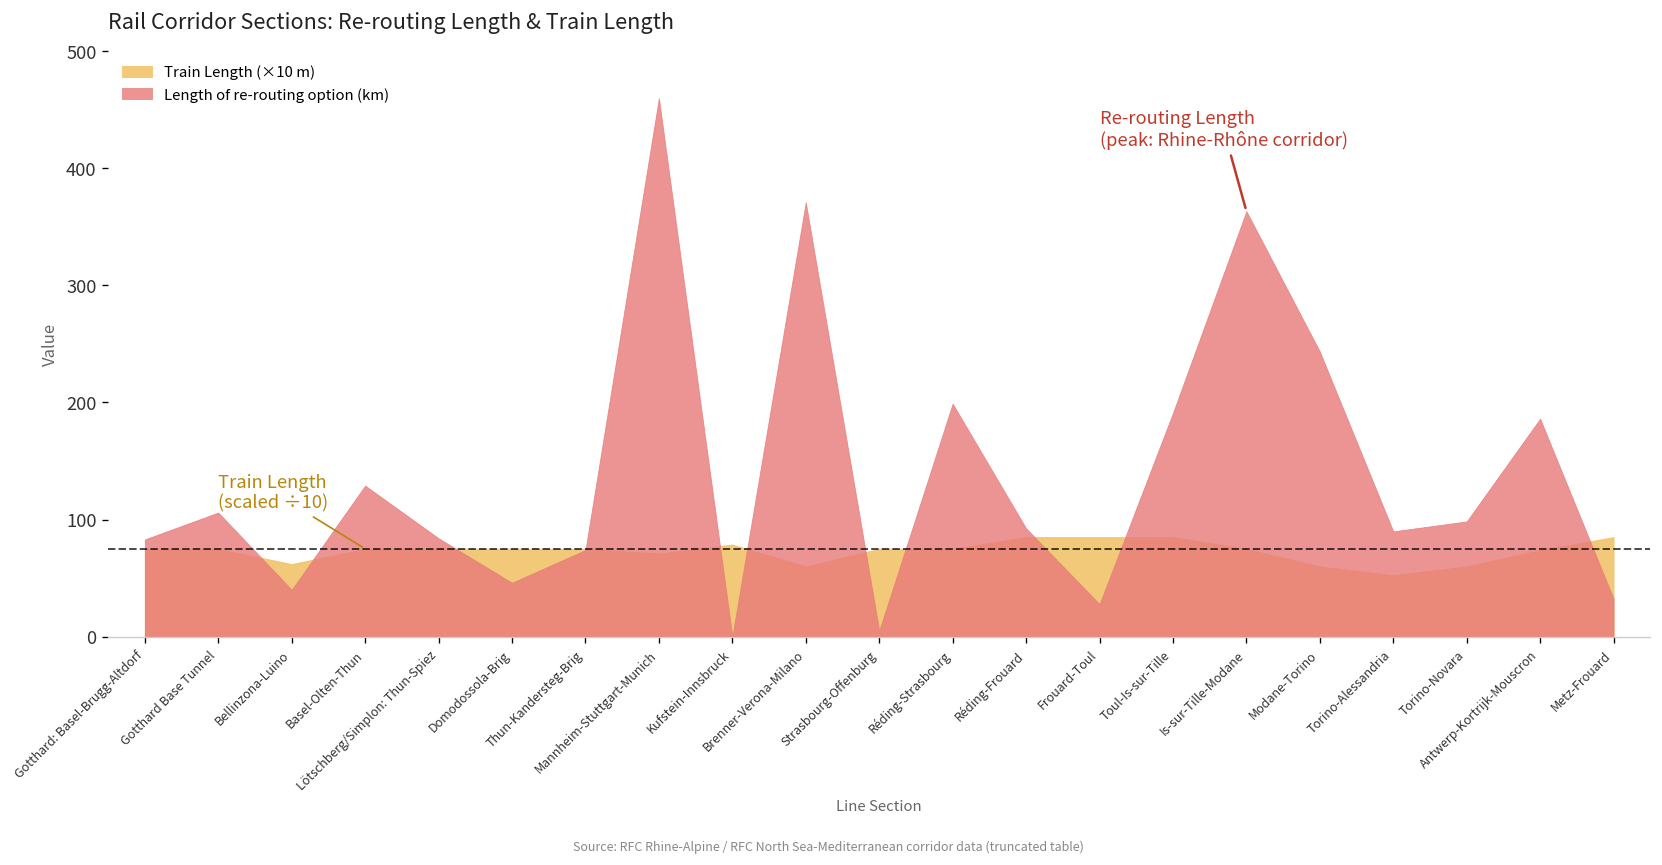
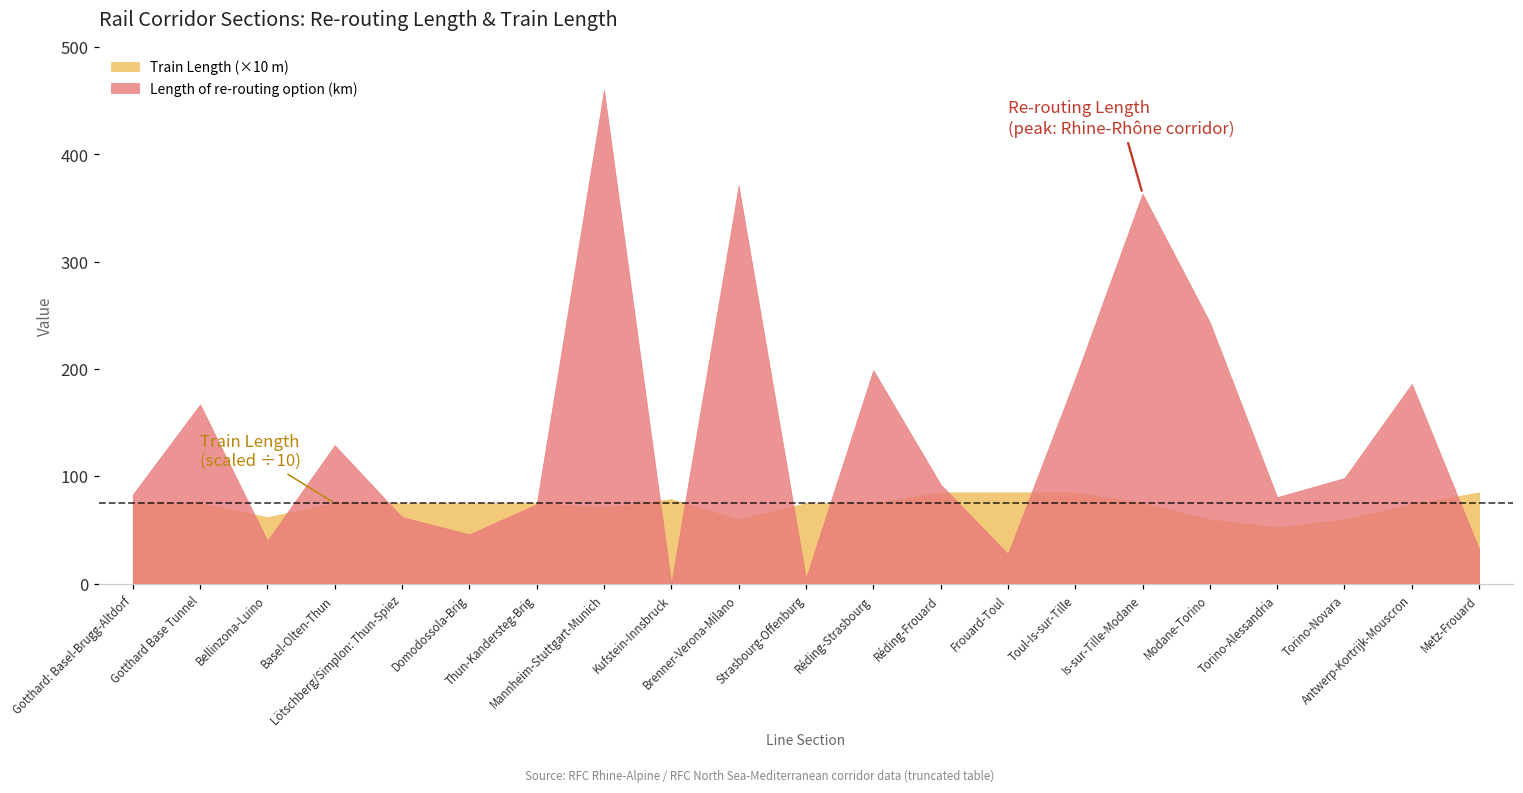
  {
    "Train Length (×10 m)": {
      "Gotthard: Basel-Brugg-Altdorf": 80,
      "Bellinzona-Luino": 60,
      "Basel-Olten-Thun": 80,
      "Lötschberg/Simplon: Thun-Spiez": 80,
      "Domodossola-Brig": 80,
      "Mannheim-Stuttgart-Munich": 70,
      "Kufstein-Innsbruck": 80,
      "Brenner-Verona-Milano": 60,
      "Strasbourg-Offenburg": 80,
      "Réding-Strasbourg": 80,
      "Réding-Frouard": 90,
      "Frouard-Toul": 90,
      "Toul-Is-sur-Tille": 90,
      "Is-sur-Tille-Modane": 80,
      "Modane-Torino": 60,
      "Torino-Alessandria": 50,
      "Torino-Novara": 60,
      "Antwerp-Kortrijk-Mouscron": 70,
      "Metz-Frouard": 90
    },
    "Length of re-routing option (km)": {
      "Gotthard: Basel-Brugg-Altdorf": 80,
-     "Gotthard Base Tunnel": 110,
+     "Gotthard Base Tunnel": 170,
      "Bellinzona-Luino": 40,
      "Basel-Olten-Thun": 130,
-     "Lötschberg/Simplon: Thun-Spiez": 80,
+     "Lötschberg/Simplon: Thun-Spiez": 60,
      "Domodossola-Brig": 50,
      "Mannheim-Stuttgart-Munich": 460,
      "Kufstein-Innsbruck": 0,
      "Brenner-Verona-Milano": 370,
      "Strasbourg-Offenburg": 10,
      "Réding-Strasbourg": 200,
      "Réding-Frouard": 90,
      "Frouard-Toul": 30,
      "Toul-Is-sur-Tille": 190,
      "Is-sur-Tille-Modane": 360,
      "Modane-Torino": 240,
-     "Torino-Alessandria": 90,
+     "Torino-Alessandria": 80,
      "Torino-Novara": 100,
      "Antwerp-Kortrijk-Mouscron": 190,
      "Metz-Frouard": 30
    }
  }
